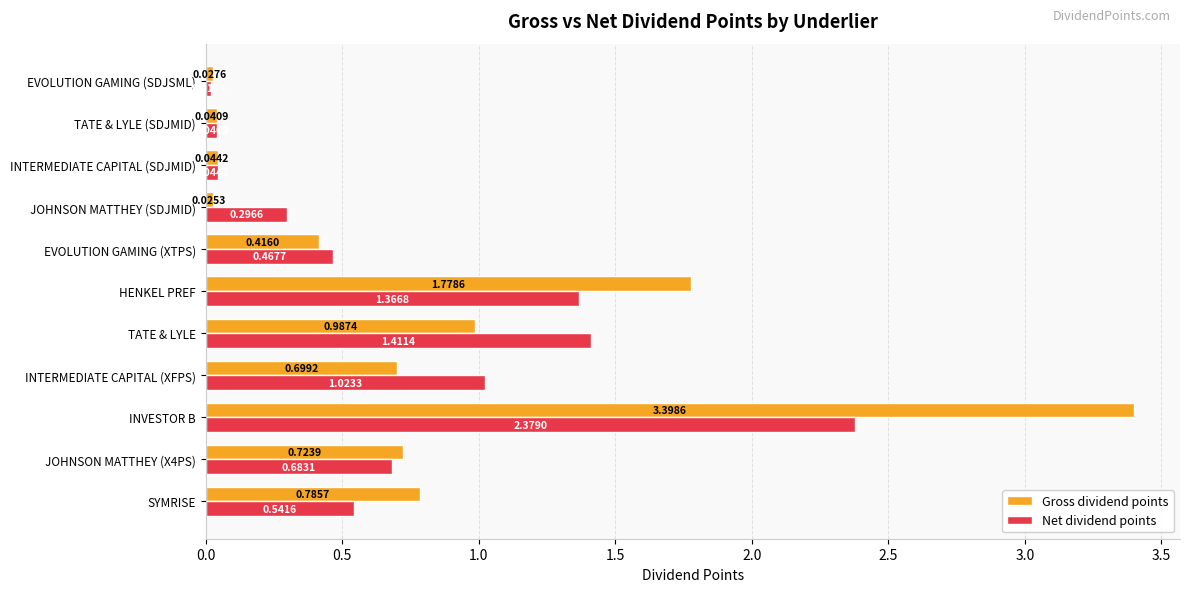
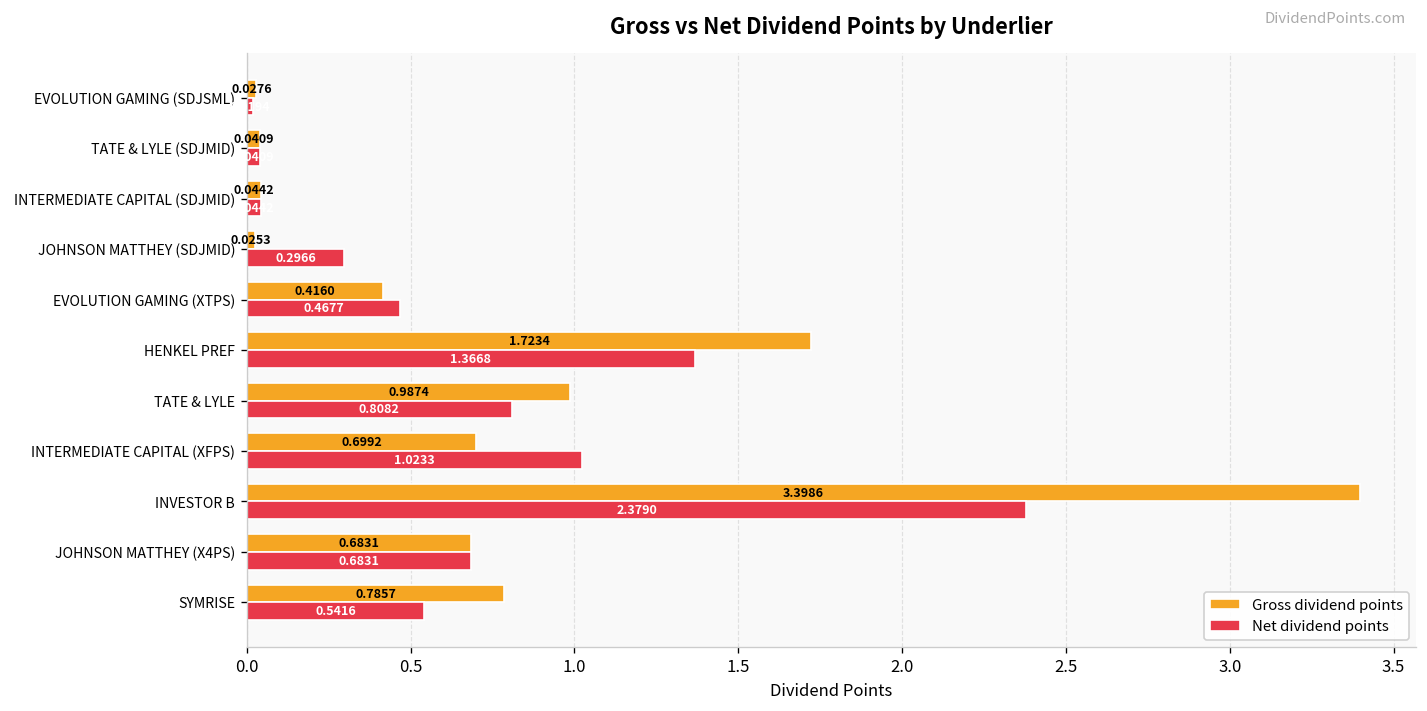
  {
    "Gross dividend points": {
      "EVOLUTION GAMING (SDJSML)": 0.0276,
      "TATE & LYLE (SDJMID)": 0.0409,
      "INTERMEDIATE CAPITAL (SDJMID)": 0.0442,
      "JOHNSON MATTHEY (SDJMID)": 0.0253,
      "EVOLUTION GAMING (XTPS)": 0.4160,
-     "HENKEL PREF": 1.7786,
+     "HENKEL PREF": 1.7234,
      "TATE & LYLE": 0.9874,
      "INTERMEDIATE CAPITAL (XFPS)": 0.6992,
      "INVESTOR B": 3.3986,
-     "JOHNSON MATTHEY (X4PS)": 0.7239,
+     "JOHNSON MATTHEY (X4PS)": 0.6831,
      "SYMRISE": 0.7857
    },
    "Net dividend points": {
      "JOHNSON MATTHEY (SDJMID)": 0.2966,
      "EVOLUTION GAMING (XTPS)": 0.4677,
      "HENKEL PREF": 1.3668,
-     "TATE & LYLE": 1.4114,
+     "TATE & LYLE": 0.8082,
      "INTERMEDIATE CAPITAL (XFPS)": 1.0233,
      "INVESTOR B": 2.3790,
      "JOHNSON MATTHEY (X4PS)": 0.6831,
      "SYMRISE": 0.5416
    }
  }
